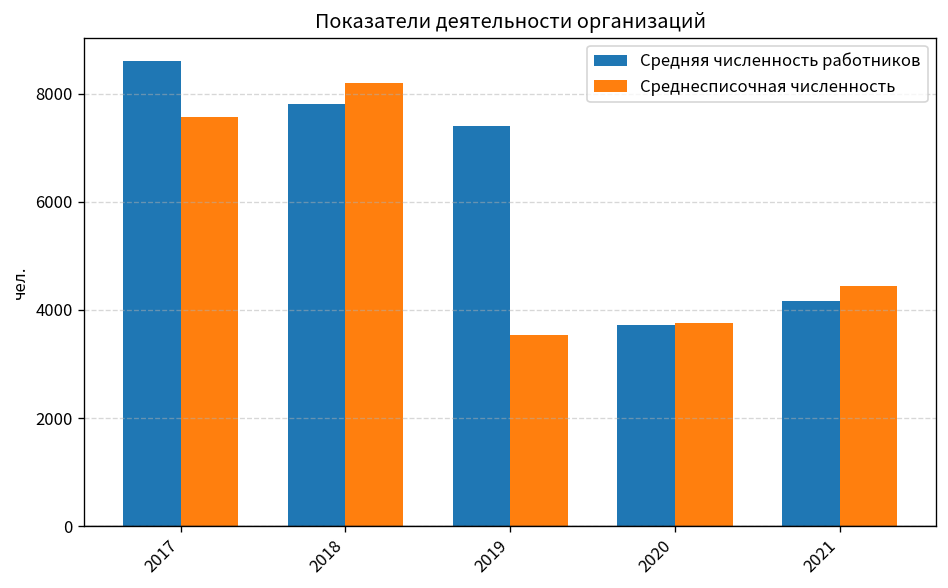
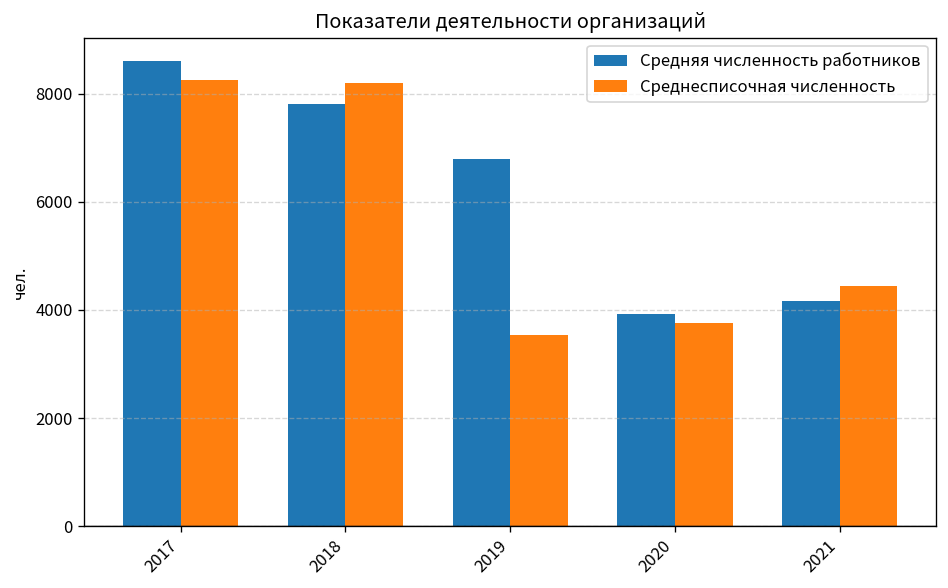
  {
    "Средняя численность работников": {
      "2017": 8600,
      "2018": 7800,
-     "2019": 7400,
-     "2020": 3700,
+     "2019": 6800,
+     "2020": 3900,
      "2021": 4200
    },
    "Среднесписочная численность": {
-     "2017": 7600,
+     "2017": 8200,
      "2018": 8200,
      "2019": 3500,
      "2020": 3800,
      "2021": 4400
    }
  }
